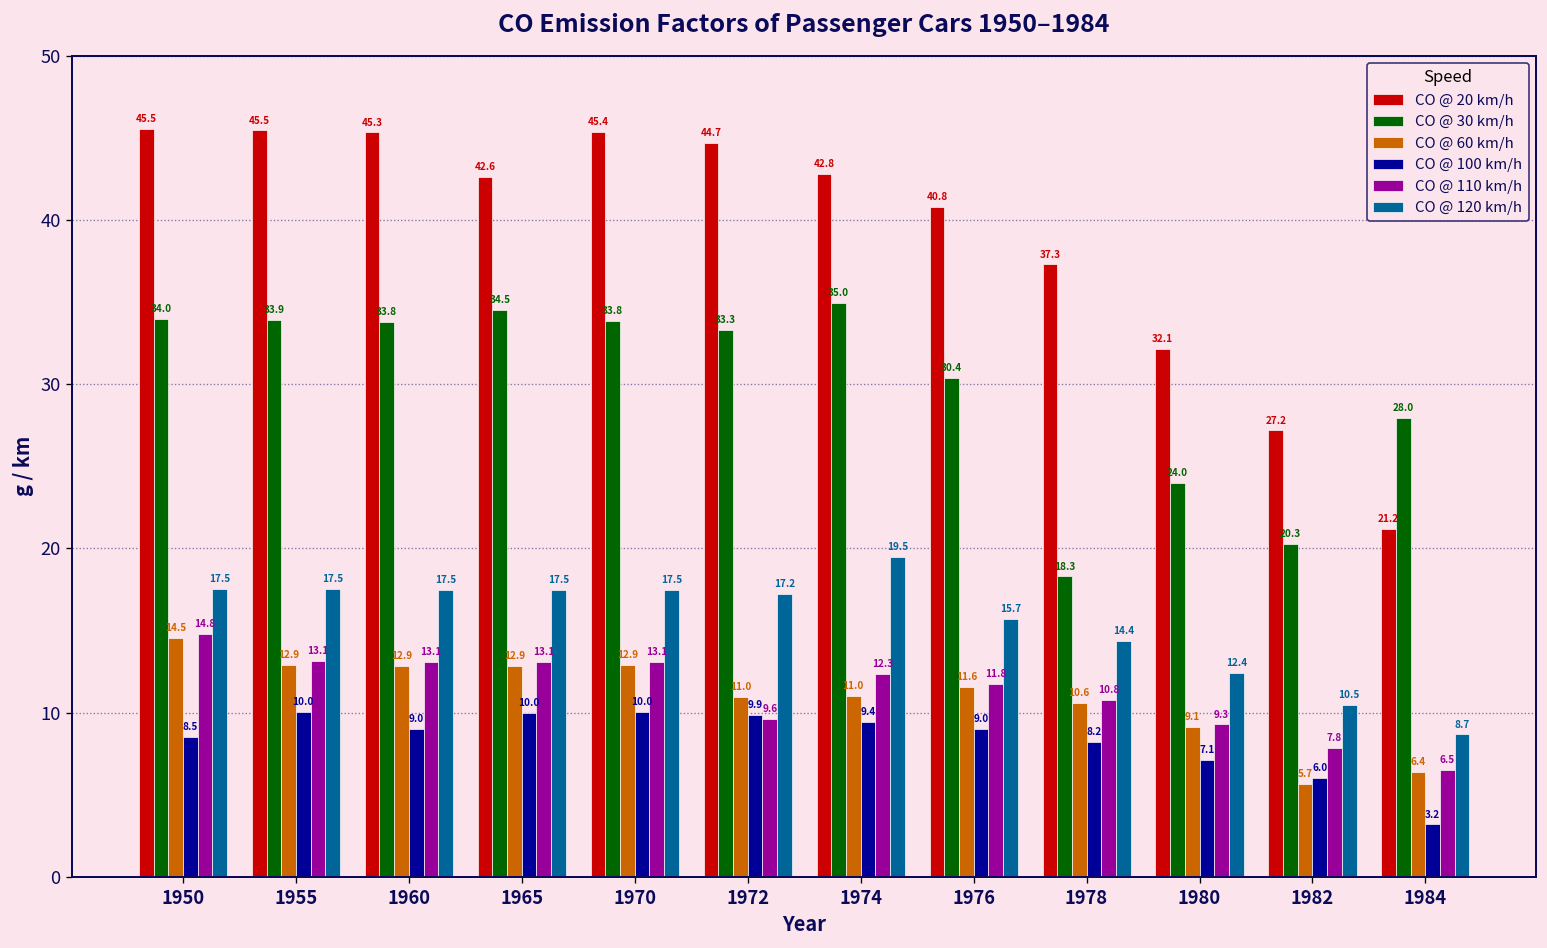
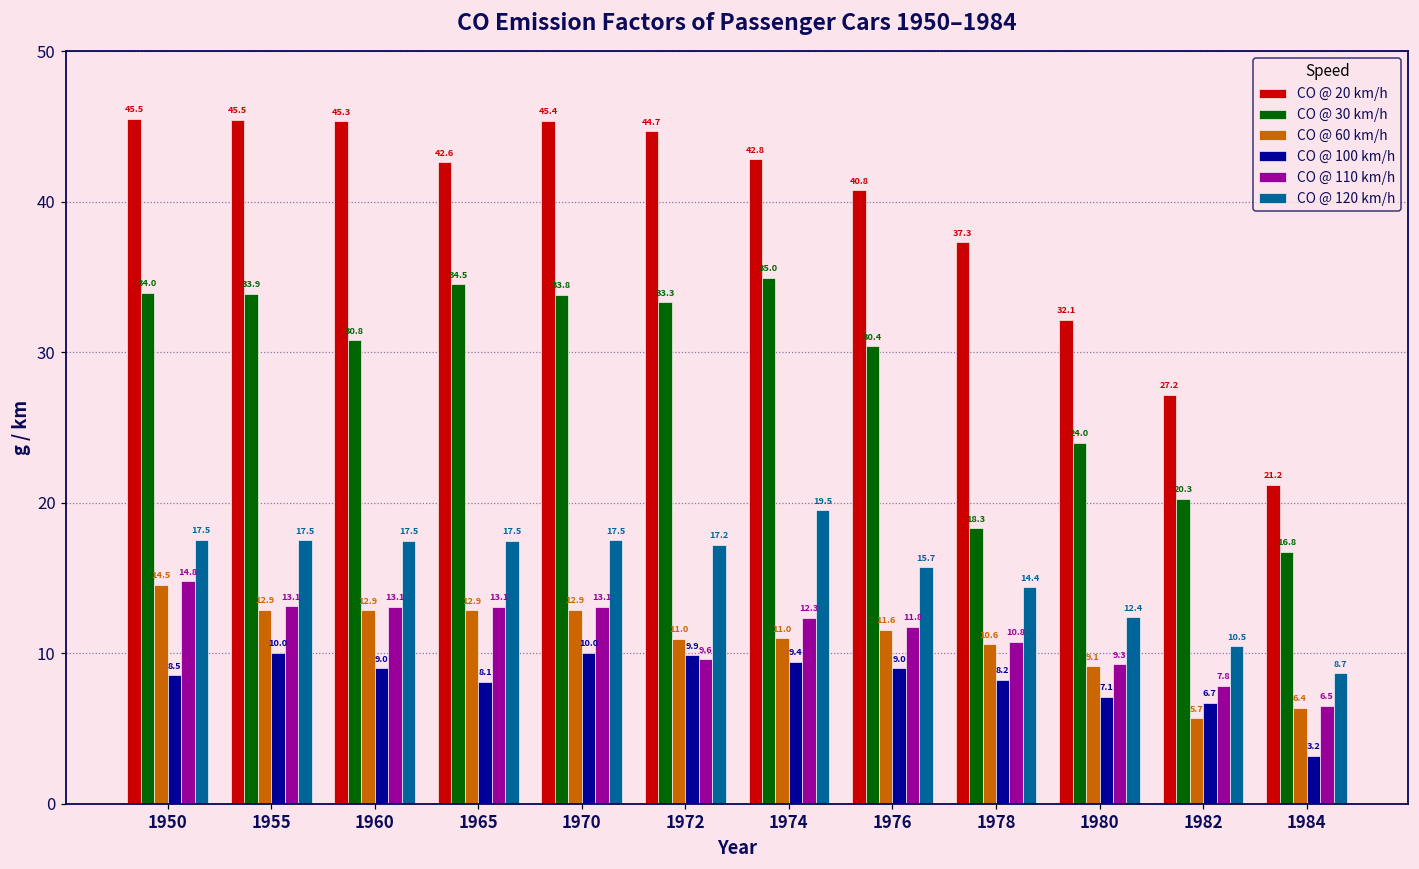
  {
    "CO @ 20 km/h": {
      "1950": 45.5,
      "1955": 45.5,
      "1960": 45.3,
      "1965": 42.6,
      "1970": 45.4,
      "1972": 44.7,
      "1974": 42.8,
      "1976": 40.8,
      "1978": 37.3,
      "1980": 32.1,
      "1982": 27.2,
      "1984": 21.2
    },
    "CO @ 30 km/h": {
      "1950": 34.0,
      "1955": 33.9,
-     "1960": 33.8,
+     "1960": 30.8,
      "1965": 34.5,
      "1970": 33.8,
      "1972": 33.3,
      "1974": 35.0,
      "1976": 30.4,
      "1978": 18.3,
      "1980": 24.0,
      "1982": 20.3,
-     "1984": 28.0
+     "1984": 16.8
    },
    "CO @ 60 km/h": {
      "1950": 14.5,
      "1955": 12.9,
      "1960": 12.9,
      "1965": 12.9,
      "1970": 12.9,
      "1972": 11.0,
      "1974": 11.0,
      "1976": 11.6,
      "1978": 10.6,
      "1980": 9.1,
      "1982": 5.7,
      "1984": 6.4
    },
    "CO @ 100 km/h": {
      "1950": 8.5,
      "1955": 10.0,
      "1960": 9.0,
-     "1965": 10.0,
+     "1965": 8.1,
      "1970": 10.0,
      "1972": 9.9,
      "1974": 9.4,
      "1976": 9.0,
      "1978": 8.2,
      "1980": 7.1,
-     "1982": 6.0,
+     "1982": 6.7,
      "1984": 3.2
    },
    "CO @ 110 km/h": {
      "1950": 14.8,
      "1955": 13.1,
      "1960": 13.1,
      "1965": 13.1,
      "1970": 13.1,
      "1972": 9.6,
      "1974": 12.3,
      "1976": 11.8,
      "1978": 10.8,
      "1980": 9.3,
      "1982": 7.8,
      "1984": 6.5
    },
    "CO @ 120 km/h": {
      "1950": 17.5,
      "1955": 17.5,
      "1960": 17.5,
      "1965": 17.5,
      "1970": 17.5,
      "1972": 17.2,
      "1974": 19.5,
      "1976": 15.7,
      "1978": 14.4,
      "1980": 12.4,
      "1982": 10.5,
      "1984": 8.7
    }
  }
